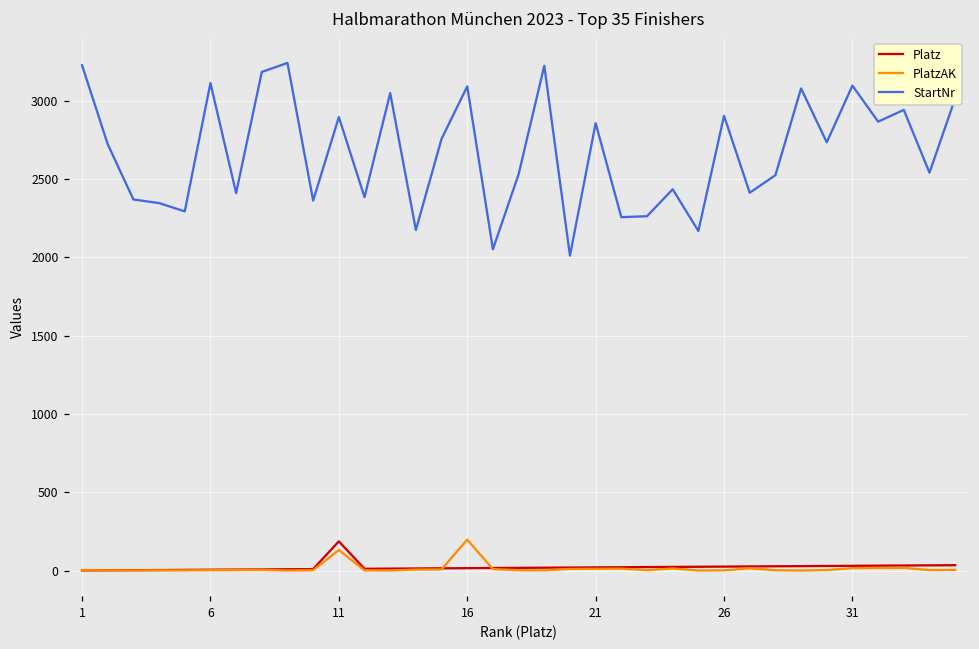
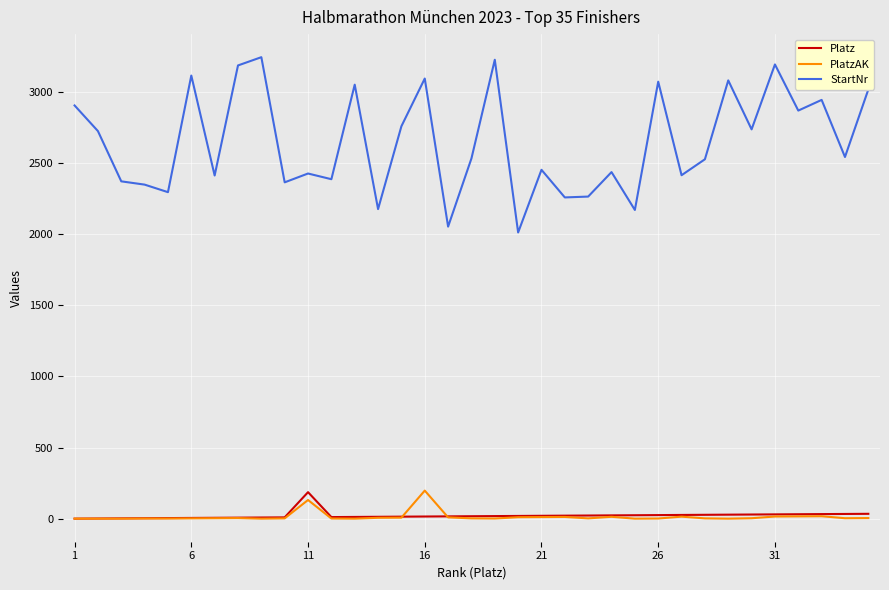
  {
    "Platz": {
      "11": 190,
      "16": 20,
      "26": 30
    },
    "PlatzAK": {
      "11": 130,
      "16": 200,
      "26": 0
    },
    "StartNr": {
-     "1": 3230,
+     "1": 2900,
      "6": 3110,
-     "11": 2900,
+     "11": 2430,
      "16": 3090,
-     "21": 2860,
-     "26": 2900,
-     "31": 3100
+     "21": 2450,
+     "26": 3070,
+     "31": 3190
    }
  }
